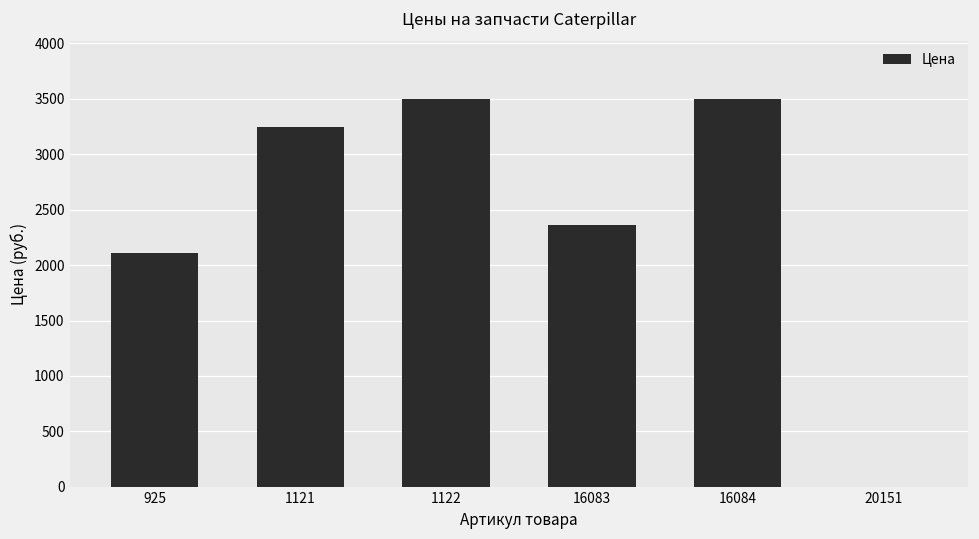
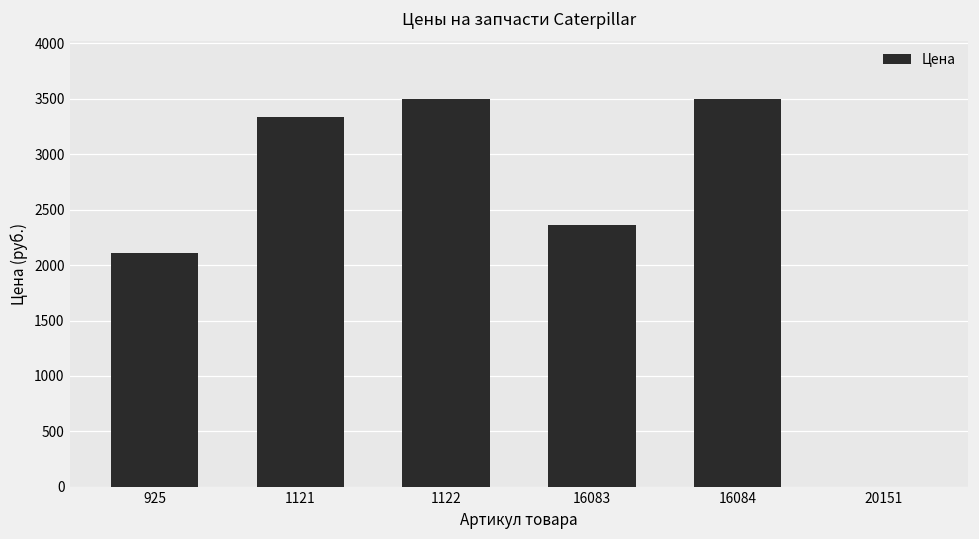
  {
    "925": 2110,
-   "1121": 3250,
+   "1121": 3340,
    "1122": 3500,
    "16083": 2360,
    "16084": 3500,
    "20151": 0
  }
